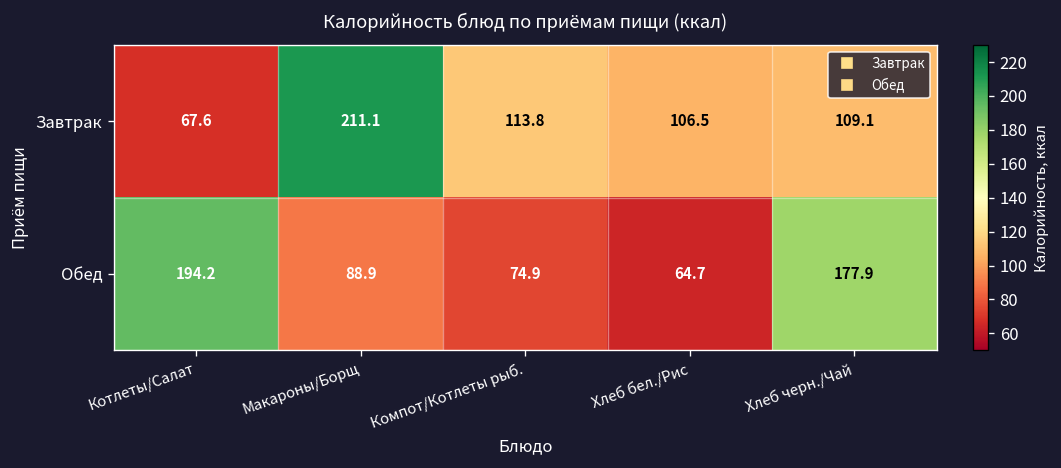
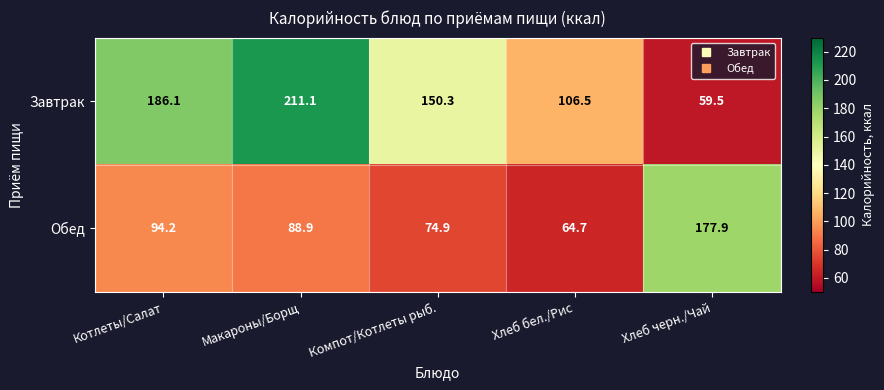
  {
    "Завтрак": {
-     "Котлеты/Салат": 67.6,
+     "Котлеты/Салат": 186.1,
      "Макароны/Борщ": 211.1,
-     "Компот/Котлеты рыб.": 113.8,
+     "Компот/Котлеты рыб.": 150.3,
      "Хлеб бел./Рис": 106.5,
-     "Хлеб черн./Чай": 109.1
+     "Хлеб черн./Чай": 59.5
    },
    "Обед": {
-     "Котлеты/Салат": 194.2,
+     "Котлеты/Салат": 94.2,
      "Макароны/Борщ": 88.9,
      "Компот/Котлеты рыб.": 74.9,
      "Хлеб бел./Рис": 64.7,
      "Хлеб черн./Чай": 177.9
    }
  }
